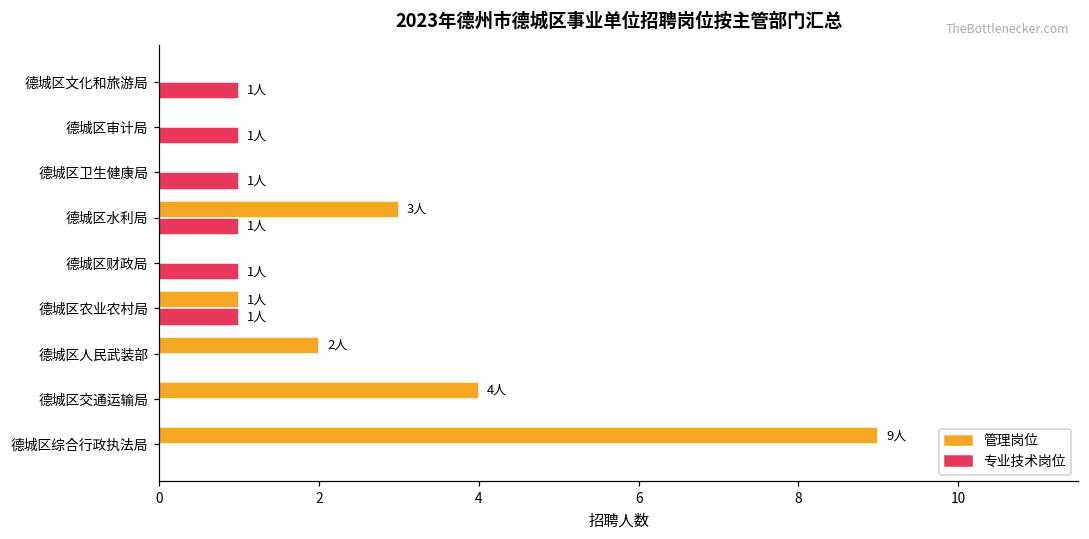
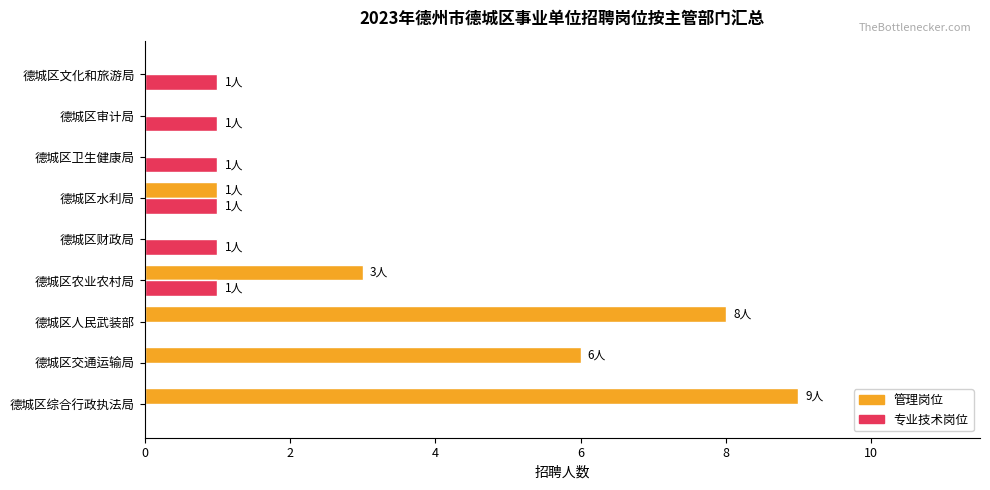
  {
    "管理岗位": {
-     "德城区水利局": "3人",
-     "德城区农业农村局": "1人",
-     "德城区人民武装部": "2人",
-     "德城区交通运输局": "4人",
+     "德城区水利局": "1人",
+     "德城区农业农村局": "3人",
+     "德城区人民武装部": "8人",
+     "德城区交通运输局": "6人",
      "德城区综合行政执法局": "9人"
    },
    "专业技术岗位": {
      "德城区文化和旅游局": "1人",
      "德城区审计局": "1人",
      "德城区卫生健康局": "1人",
      "德城区水利局": "1人",
      "德城区财政局": "1人",
      "德城区农业农村局": "1人"
    }
  }
